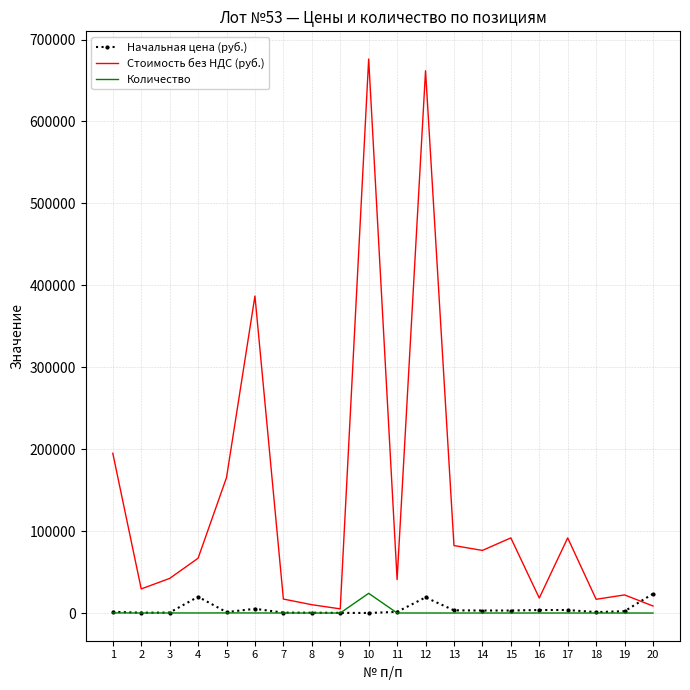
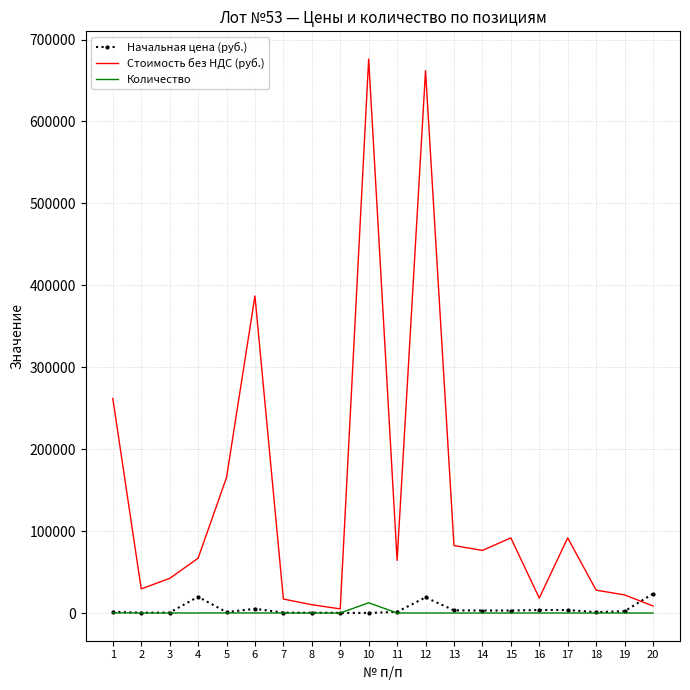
  {
    "Начальная цена (руб.)": {
      "4": 20000,
      "6": 10000,
      "10": 0,
      "12": 20000,
      "13": 0,
      "16": 0,
      "17": 0,
      "20": 20000
    },
    "Стоимость без НДС (руб.)": {
-     "1": 200000,
+     "1": 260000,
      "2": 30000,
      "3": 40000,
      "4": 70000,
      "5": 170000,
      "6": 390000,
      "7": 20000,
      "8": 10000,
      "9": 10000,
      "10": 680000,
-     "11": 40000,
+     "11": 60000,
      "12": 660000,
      "13": 80000,
      "14": 80000,
      "15": 90000,
      "16": 20000,
      "17": 90000,
-     "18": 20000,
+     "18": 30000,
      "19": 20000,
      "20": 10000
    },
    "Количество": {
      "4": 0,
      "6": 0,
-     "10": 20000,
+     "10": 10000,
      "12": 0,
      "13": 0,
      "16": 0,
      "17": 0,
      "20": 0
    }
  }
